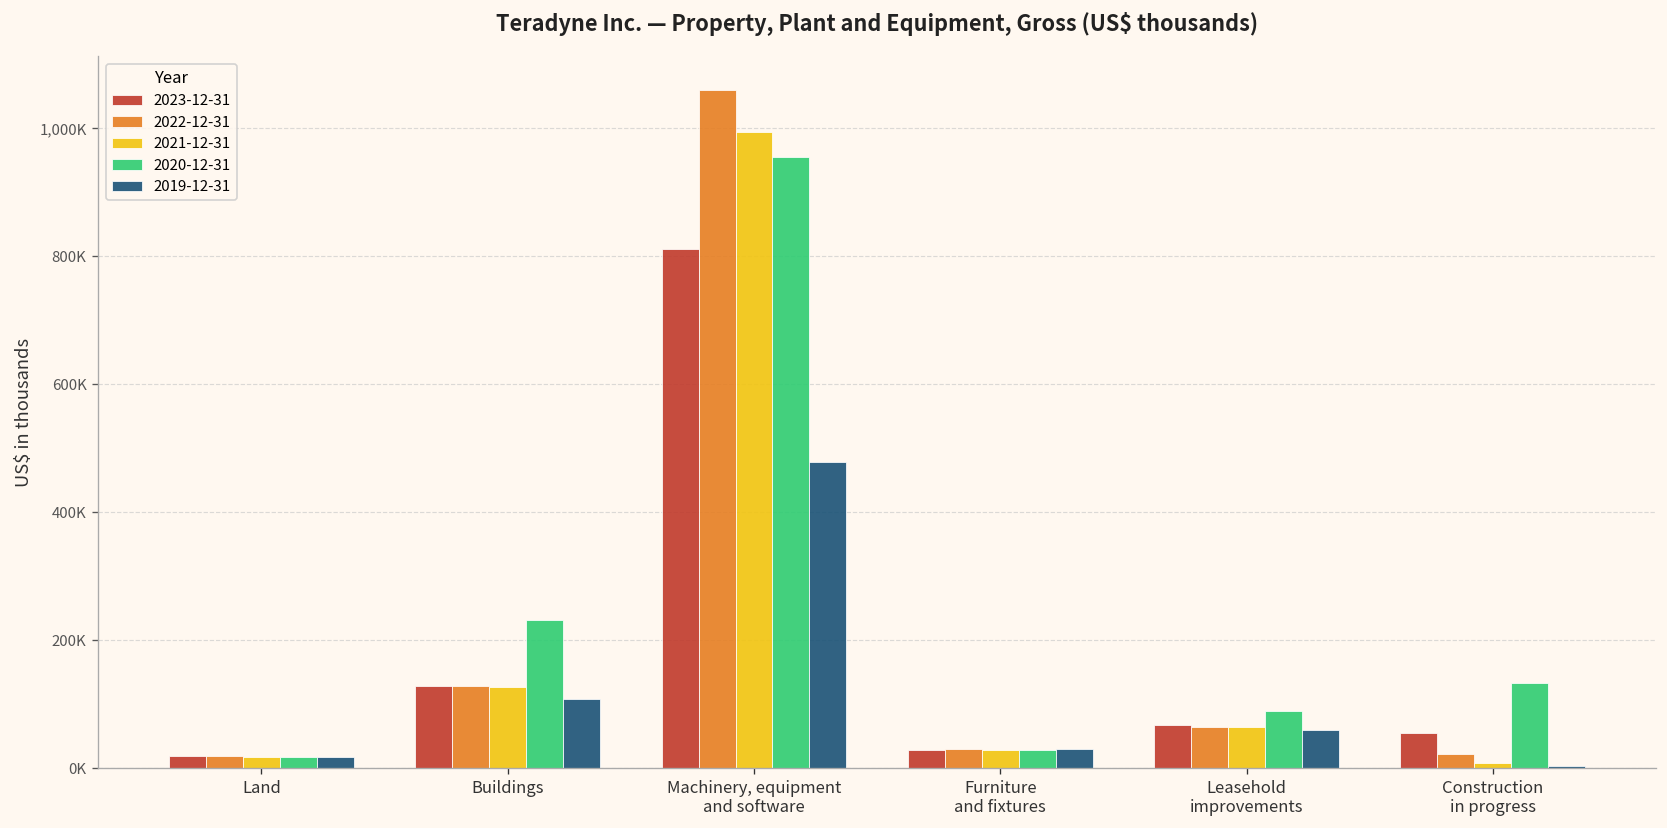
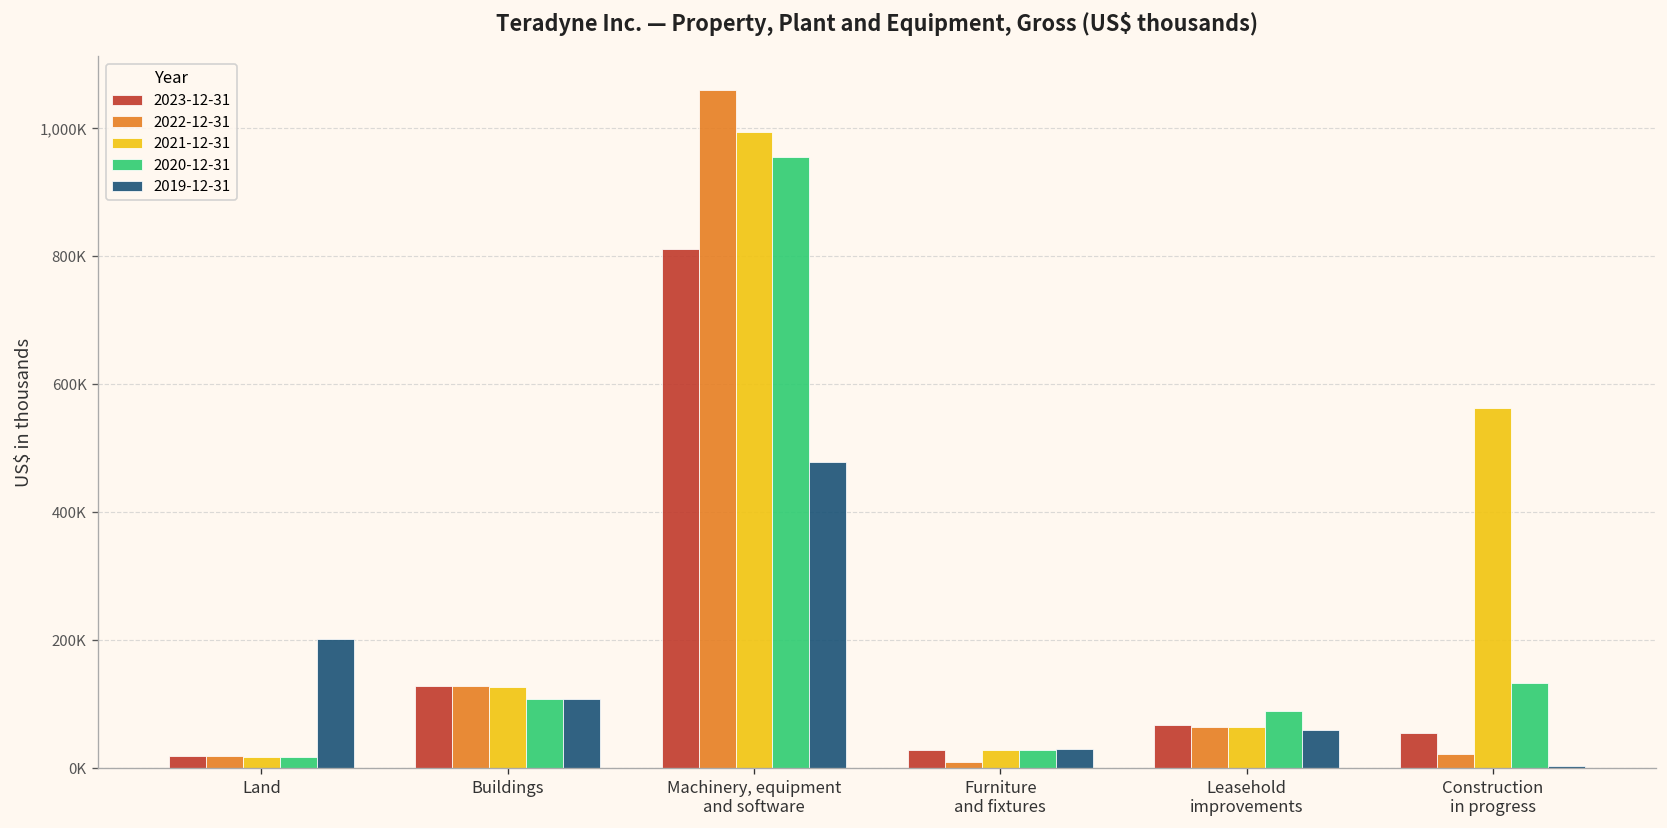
  {
    "2023-12-31": {
      "Land": "20,000",
      "Buildings": "130,000",
      "Machinery, equipment and software": "810,000",
      "Furniture and fixtures": "30,000",
      "Leasehold improvements": "70,000",
      "Construction in progress": "50,000"
    },
    "2022-12-31": {
      "Land": "20,000",
      "Buildings": "130,000",
      "Machinery, equipment and software": "1,060,000",
-     "Furniture and fixtures": "30,000",
+     "Furniture and fixtures": "10,000",
      "Leasehold improvements": "60,000",
      "Construction in progress": "20,000"
    },
    "2021-12-31": {
      "Land": "20,000",
      "Buildings": "130,000",
      "Machinery, equipment and software": "990,000",
      "Furniture and fixtures": "30,000",
      "Leasehold improvements": "60,000",
-     "Construction in progress": "10,000"
+     "Construction in progress": "560,000"
    },
    "2020-12-31": {
      "Land": "20,000",
-     "Buildings": "230,000",
+     "Buildings": "110,000",
      "Machinery, equipment and software": "960,000",
      "Furniture and fixtures": "30,000",
      "Leasehold improvements": "90,000",
      "Construction in progress": "130,000"
    },
    "2019-12-31": {
-     "Land": "20,000",
+     "Land": "200,000",
      "Buildings": "110,000",
      "Machinery, equipment and software": "480,000",
      "Furniture and fixtures": "30,000",
      "Leasehold improvements": "60,000"
    }
  }
